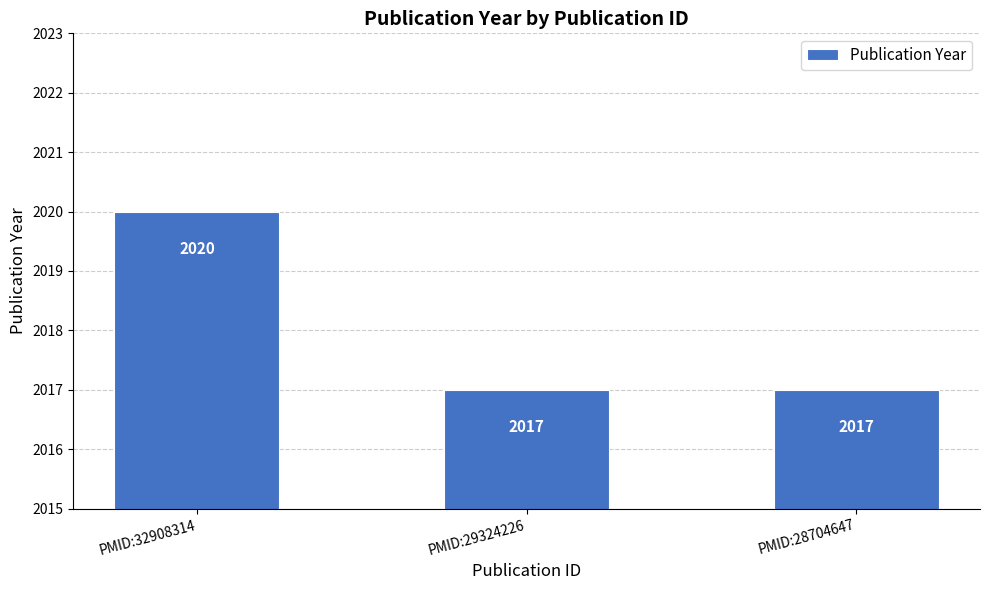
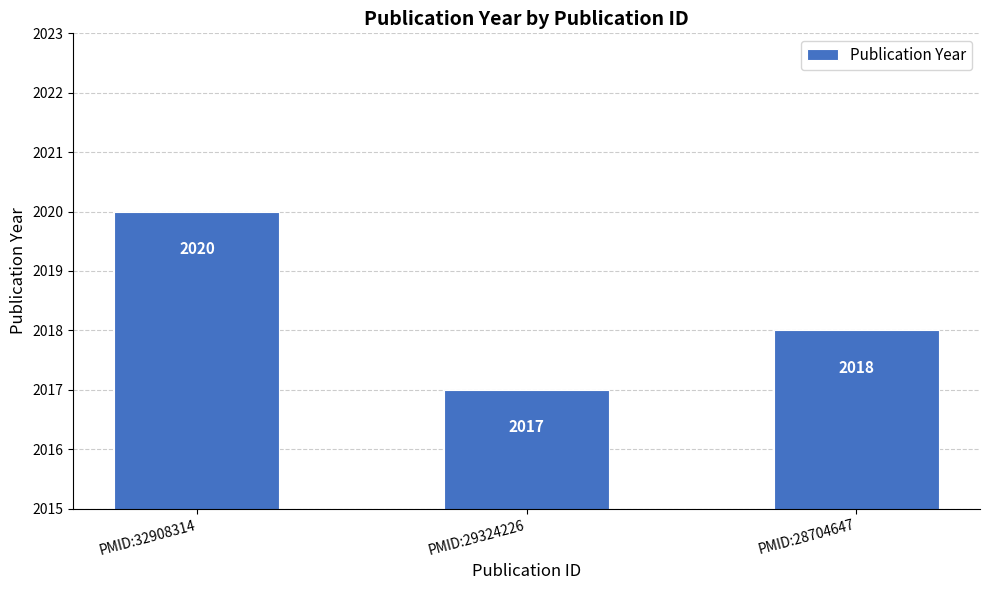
  {
    "PMID:32908314": 2020,
    "PMID:29324226": 2017,
-   "PMID:28704647": 2017
+   "PMID:28704647": 2018
  }
